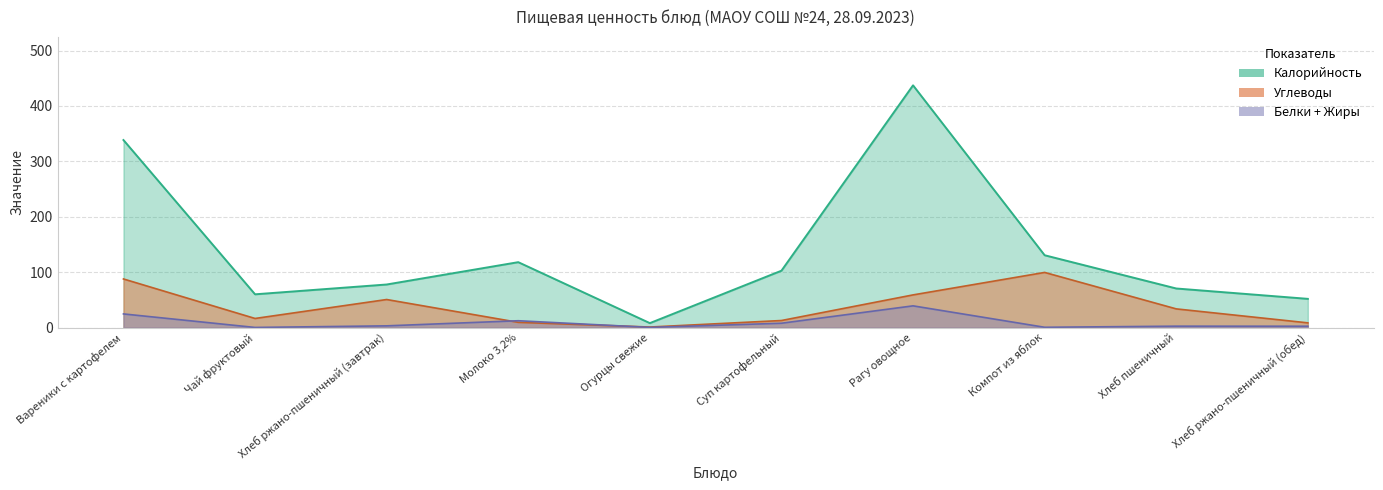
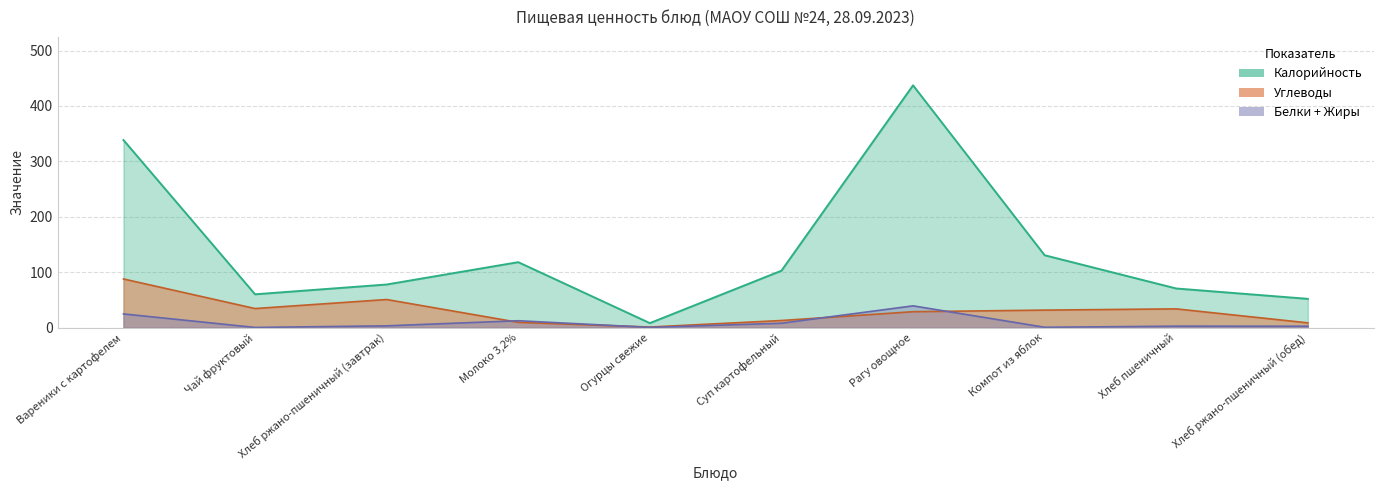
  {
    "Углеводы": {
      "Вареники с картофелем": 90,
-     "Чай фруктовый": 20,
+     "Чай фруктовый": 30,
      "Хлеб ржано-пшеничный (завтрак)": 50,
      "Суп картофельный": 10,
-     "Рагу овощное": 60,
-     "Компот из яблок": 100,
+     "Рагу овощное": 30,
+     "Компот из яблок": 30,
      "Хлеб пшеничный": 30,
      "Хлеб ржано-пшеничный (обед)": 10
    }
  }
